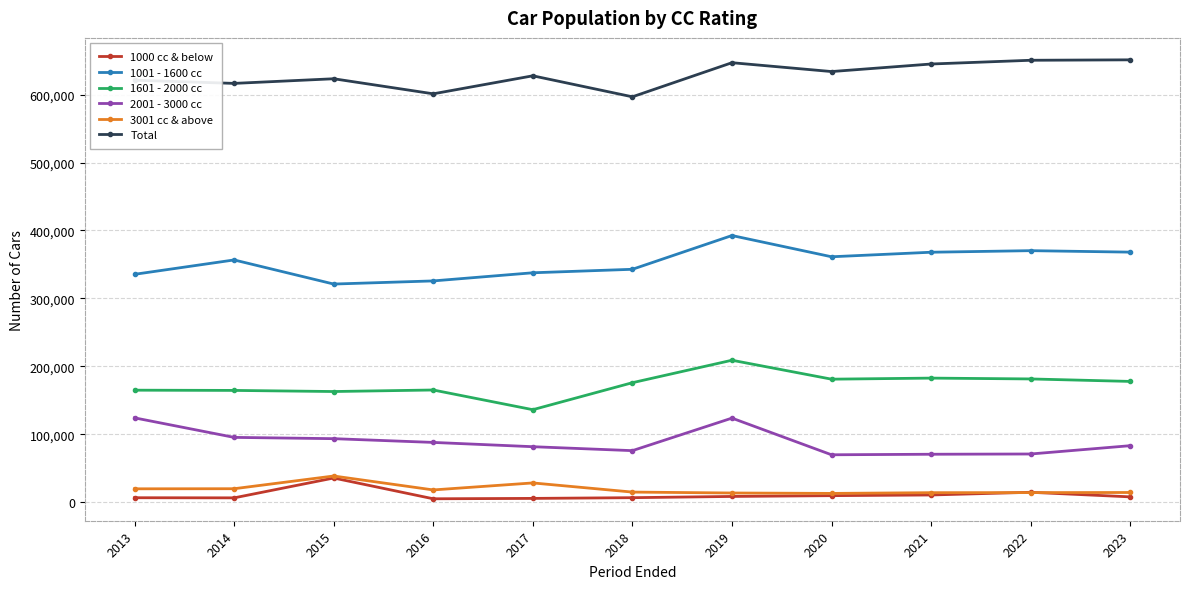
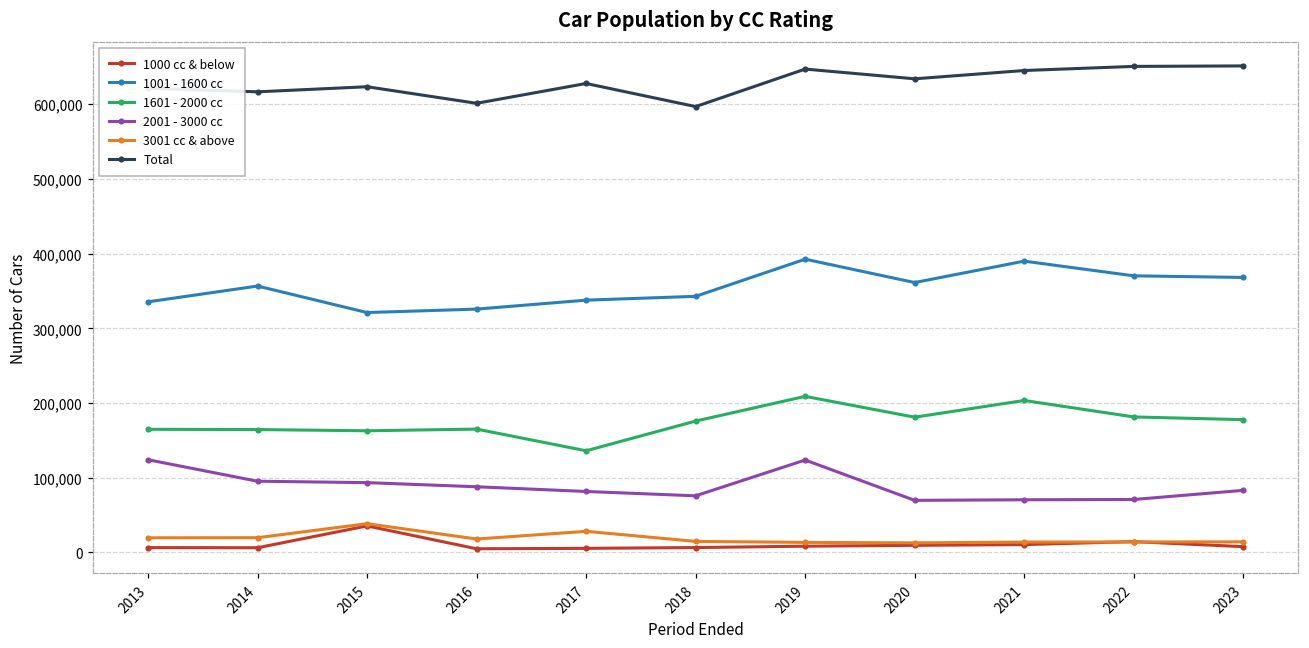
  {
    "1000 cc & below": {
      "2013": "10,000",
      "2014": "10,000",
      "2016": "0",
      "2017": "10,000",
      "2018": "10,000",
      "2019": "10,000",
      "2023": "10,000"
    },
    "1001 - 1600 cc": {
      "2013": "340,000",
      "2014": "360,000",
      "2015": "320,000",
      "2016": "330,000",
      "2017": "340,000",
      "2018": "340,000",
      "2019": "390,000",
      "2020": "360,000",
-     "2021": "370,000",
+     "2021": "390,000",
      "2022": "370,000",
      "2023": "370,000"
    },
    "1601 - 2000 cc": {
      "2013": "160,000",
      "2014": "160,000",
      "2015": "160,000",
      "2016": "170,000",
      "2017": "140,000",
      "2018": "180,000",
      "2019": "210,000",
      "2020": "180,000",
-     "2021": "180,000",
+     "2021": "200,000",
      "2022": "180,000",
      "2023": "180,000"
    },
    "2001 - 3000 cc": {
      "2013": "120,000",
      "2014": "100,000",
      "2015": "90,000",
      "2016": "90,000",
      "2017": "80,000",
      "2018": "80,000",
      "2019": "120,000",
      "2020": "70,000",
      "2021": "70,000",
      "2022": "70,000",
      "2023": "80,000"
    },
    "3001 cc & above": {
      "2013": "20,000",
      "2014": "20,000",
      "2016": "20,000",
      "2017": "30,000",
      "2018": "10,000",
      "2019": "10,000",
      "2023": "10,000"
    },
    "Total": {
      "2014": "620,000",
      "2015": "620,000",
      "2016": "600,000",
      "2017": "630,000",
      "2018": "600,000",
      "2019": "650,000",
      "2020": "630,000",
      "2021": "650,000",
      "2022": "650,000",
      "2023": "650,000"
    }
  }
